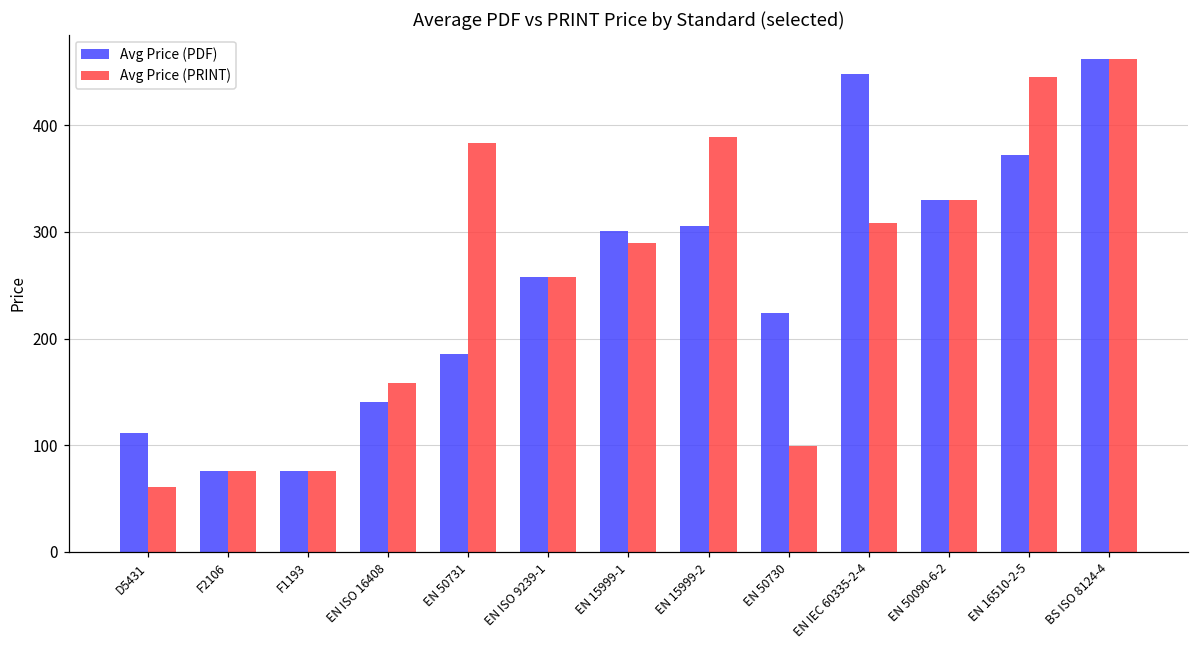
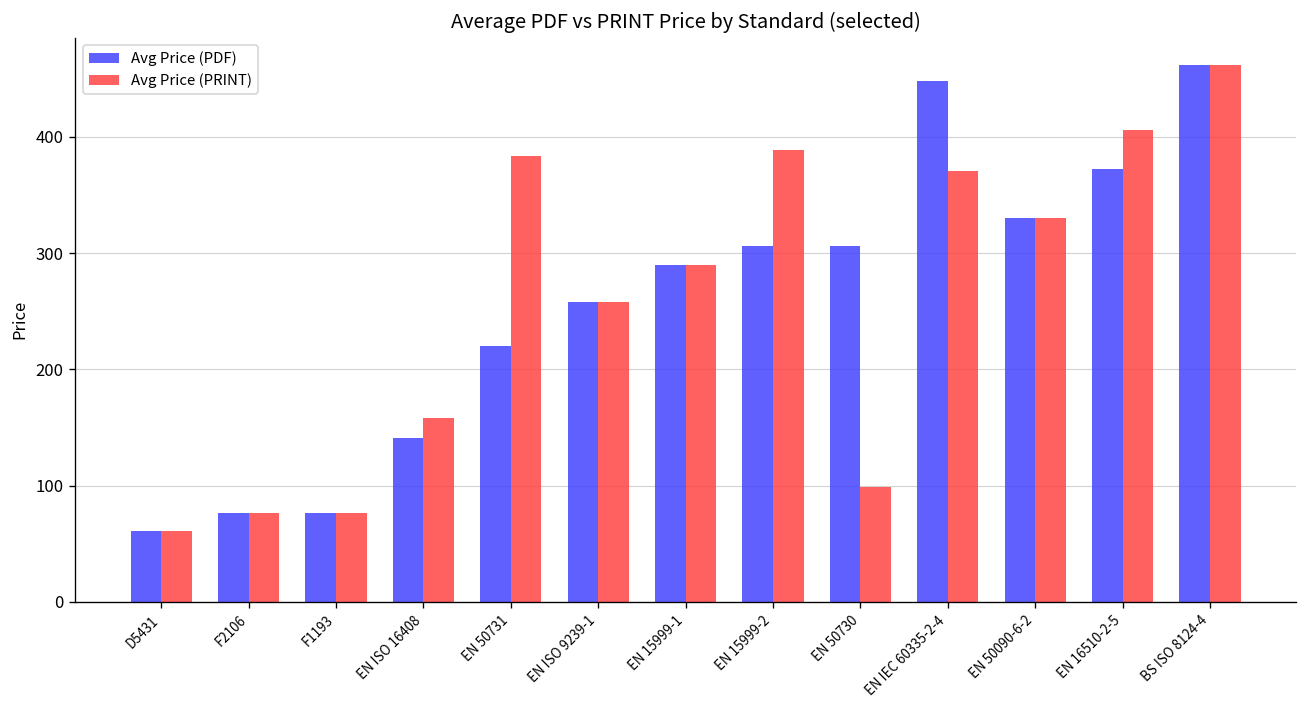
  {
    "Avg Price (PDF)": {
-     "D5431": 110,
+     "D5431": 60,
      "F2106": 80,
      "F1193": 80,
      "EN ISO 16408": 140,
-     "EN 50731": 190,
+     "EN 50731": 220,
      "EN ISO 9239-1": 260,
-     "EN 15999-1": 300,
+     "EN 15999-1": 290,
      "EN 15999-2": 310,
-     "EN 50730": 220,
+     "EN 50730": 310,
      "EN IEC 60335-2-4": 450,
      "EN 50090-6-2": 330,
      "EN 16510-2-5": 370,
      "BS ISO 8124-4": 460
    },
    "Avg Price (PRINT)": {
      "D5431": 60,
      "F2106": 80,
      "F1193": 80,
      "EN ISO 16408": 160,
      "EN 50731": 380,
      "EN ISO 9239-1": 260,
      "EN 15999-1": 290,
      "EN 15999-2": 390,
      "EN 50730": 100,
-     "EN IEC 60335-2-4": 310,
+     "EN IEC 60335-2-4": 370,
      "EN 50090-6-2": 330,
-     "EN 16510-2-5": 450,
+     "EN 16510-2-5": 410,
      "BS ISO 8124-4": 460
    }
  }
